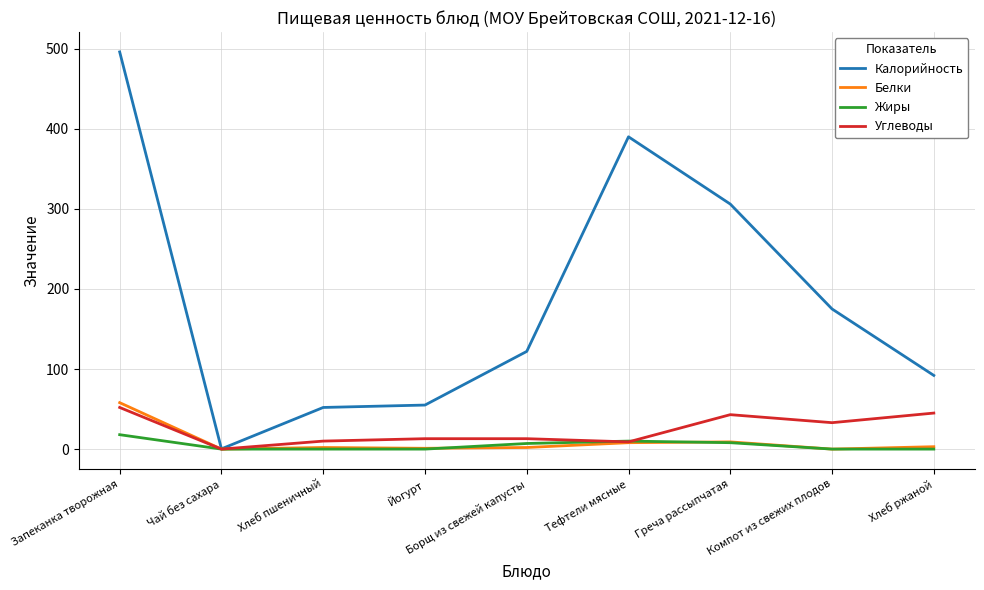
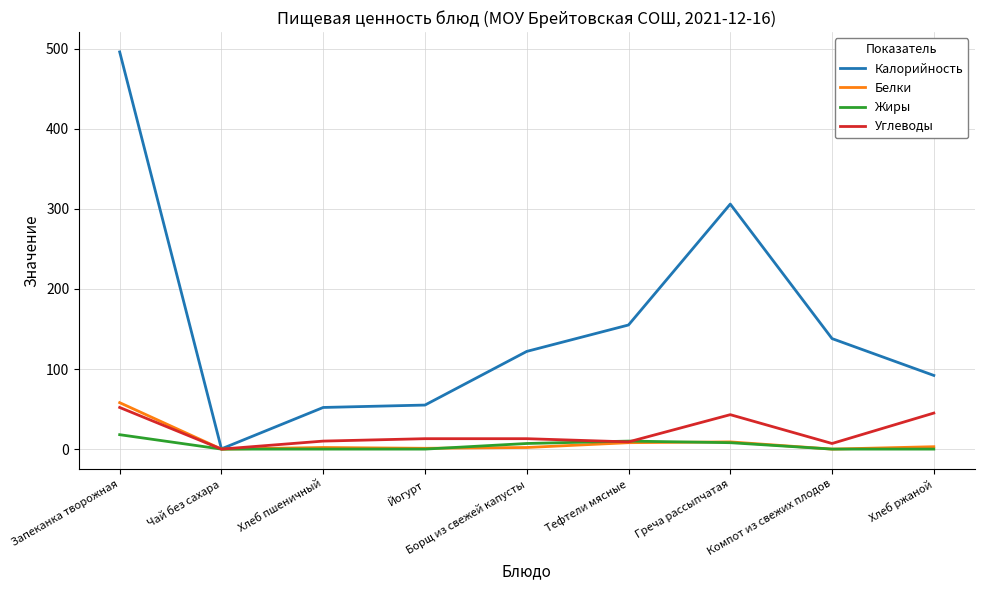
  {
    "Калорийность": {
      "Запеканка творожная": 500,
      "Хлеб пшеничный": 50,
      "Йогурт": 60,
      "Борщ из свежей капусты": 120,
-     "Тефтели мясные": 390,
+     "Тефтели мясные": 160,
      "Греча рассыпчатая": 310,
-     "Компот из свежих плодов": 180,
+     "Компот из свежих плодов": 140,
      "Хлеб ржаной": 90
    },
    "Белки": {
      "Запеканка творожная": 60,
      "Борщ из свежей капусты": 0
    },
    "Жиры": {
      "Запеканка творожная": 20,
      "Борщ из свежей капусты": 10
    },
    "Углеводы": {
      "Запеканка творожная": 50,
      "Хлеб пшеничный": 10,
      "Йогурт": 10,
      "Борщ из свежей капусты": 10,
      "Греча рассыпчатая": 40,
-     "Компот из свежих плодов": 30,
+     "Компот из свежих плодов": 10,
      "Хлеб ржаной": 50
    }
  }
